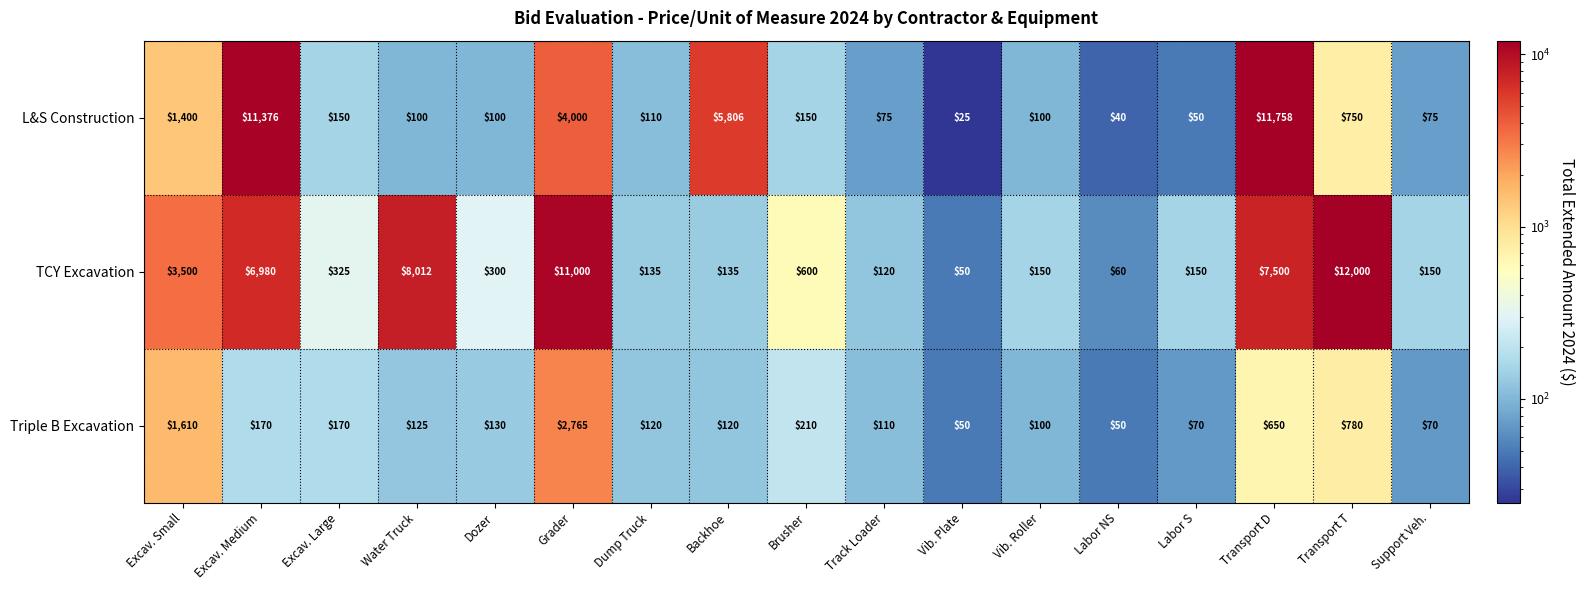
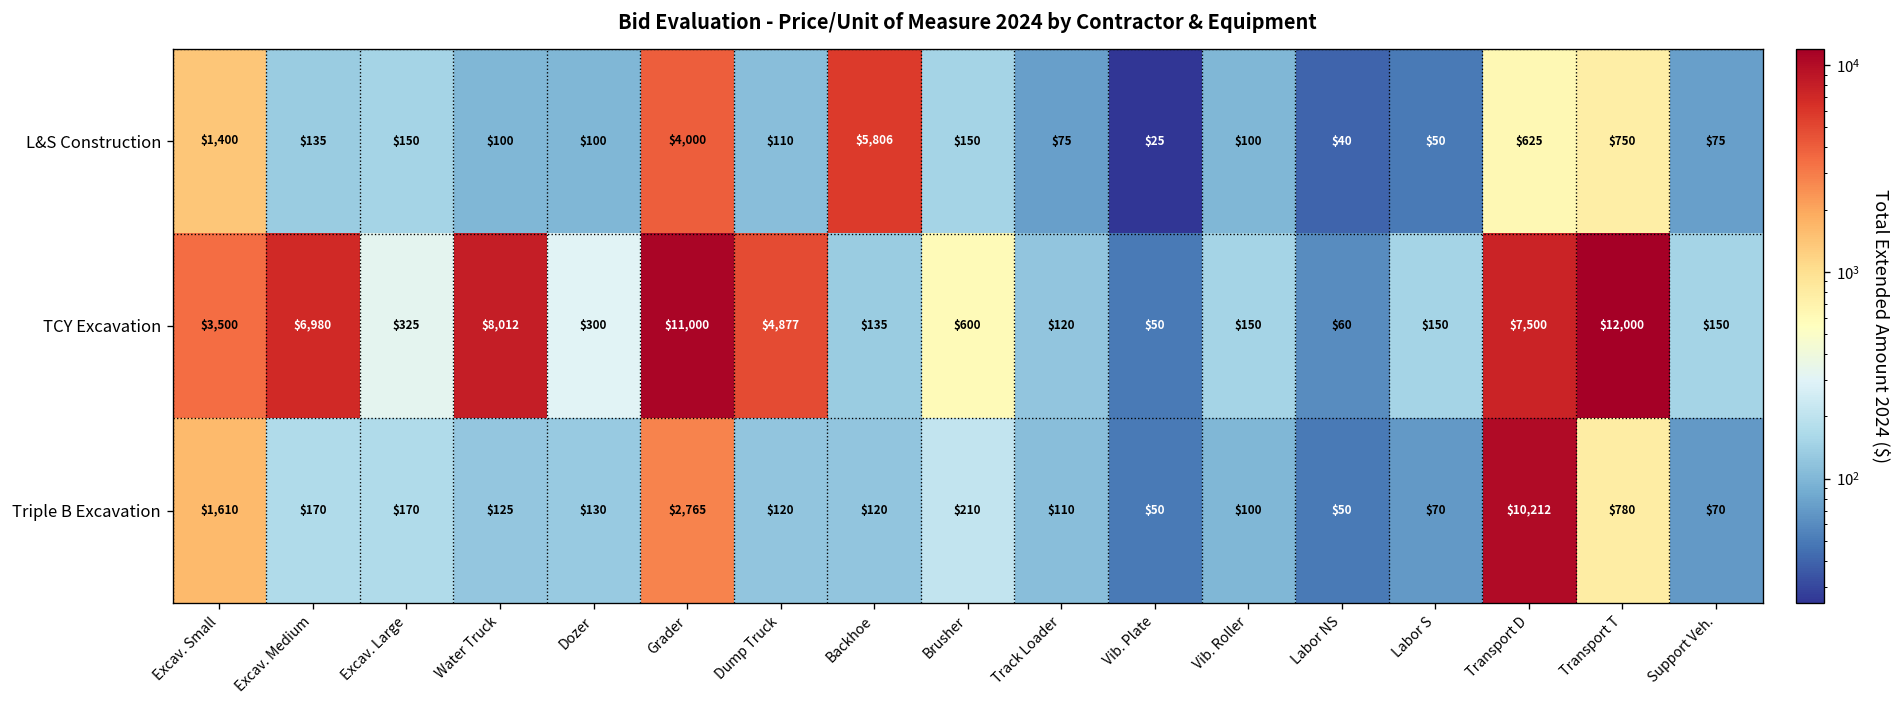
  {
    "L&S Construction": {
      "Excav. Small": "$1,400",
-     "Excav. Medium": "$11,376",
+     "Excav. Medium": "$135",
      "Excav. Large": "$150",
      "Water Truck": "$100",
      "Dozer": "$100",
      "Grader": "$4,000",
      "Dump Truck": "$110",
      "Backhoe": "$5,806",
      "Brusher": "$150",
      "Track Loader": "$75",
      "Vib. Plate": "$25",
      "Vib. Roller": "$100",
      "Labor NS": "$40",
      "Labor S": "$50",
-     "Transport D": "$11,758",
+     "Transport D": "$625",
      "Transport T": "$750",
      "Support Veh.": "$75"
    },
    "TCY Excavation": {
      "Excav. Small": "$3,500",
      "Excav. Medium": "$6,980",
      "Excav. Large": "$325",
      "Water Truck": "$8,012",
      "Dozer": "$300",
      "Grader": "$11,000",
-     "Dump Truck": "$135",
+     "Dump Truck": "$4,877",
      "Backhoe": "$135",
      "Brusher": "$600",
      "Track Loader": "$120",
      "Vib. Plate": "$50",
      "Vib. Roller": "$150",
      "Labor NS": "$60",
      "Labor S": "$150",
      "Transport D": "$7,500",
      "Transport T": "$12,000",
      "Support Veh.": "$150"
    },
    "Triple B Excavation": {
      "Excav. Small": "$1,610",
      "Excav. Medium": "$170",
      "Excav. Large": "$170",
      "Water Truck": "$125",
      "Dozer": "$130",
      "Grader": "$2,765",
      "Dump Truck": "$120",
      "Backhoe": "$120",
      "Brusher": "$210",
      "Track Loader": "$110",
      "Vib. Plate": "$50",
      "Vib. Roller": "$100",
      "Labor NS": "$50",
      "Labor S": "$70",
-     "Transport D": "$650",
+     "Transport D": "$10,212",
      "Transport T": "$780",
      "Support Veh.": "$70"
    }
  }
